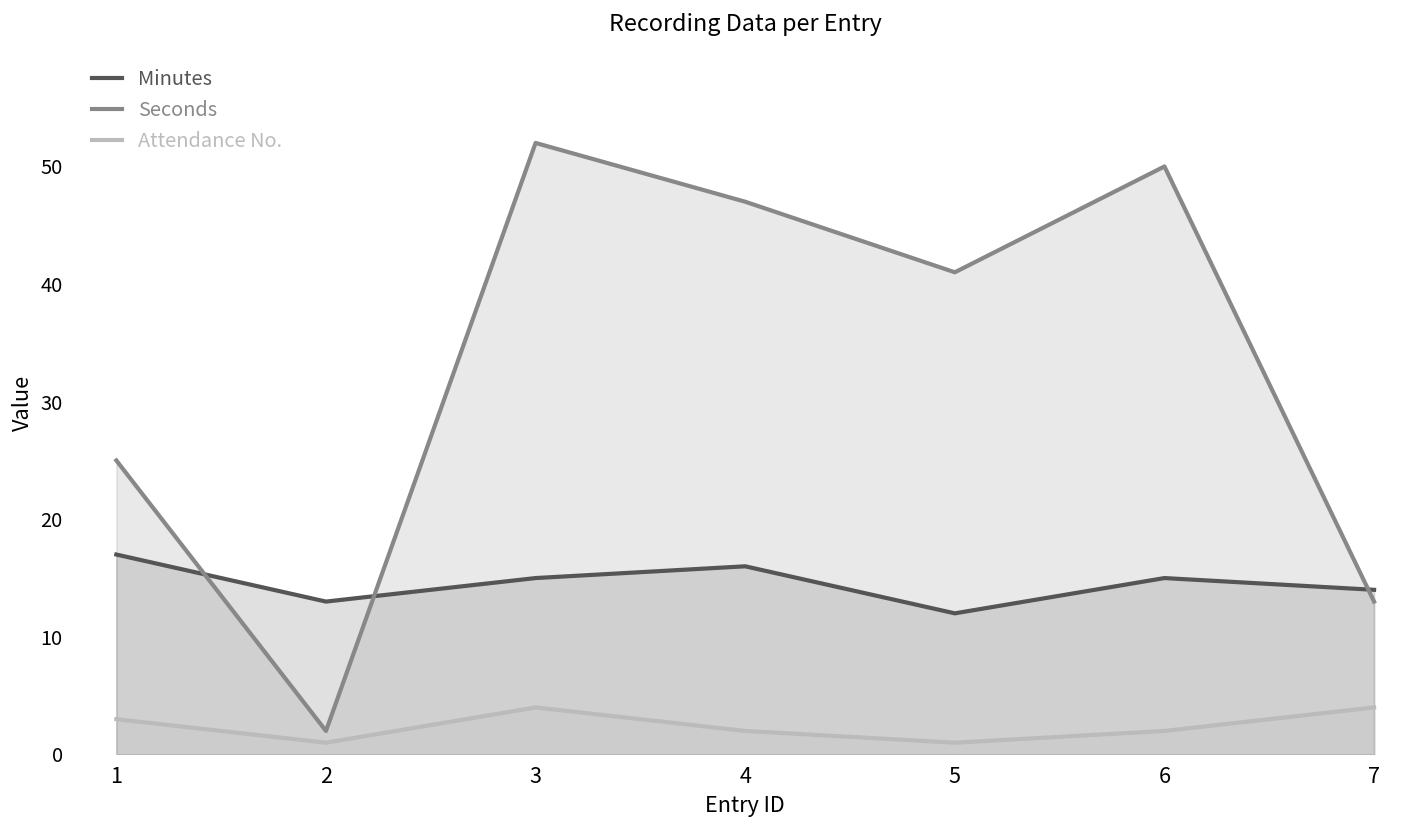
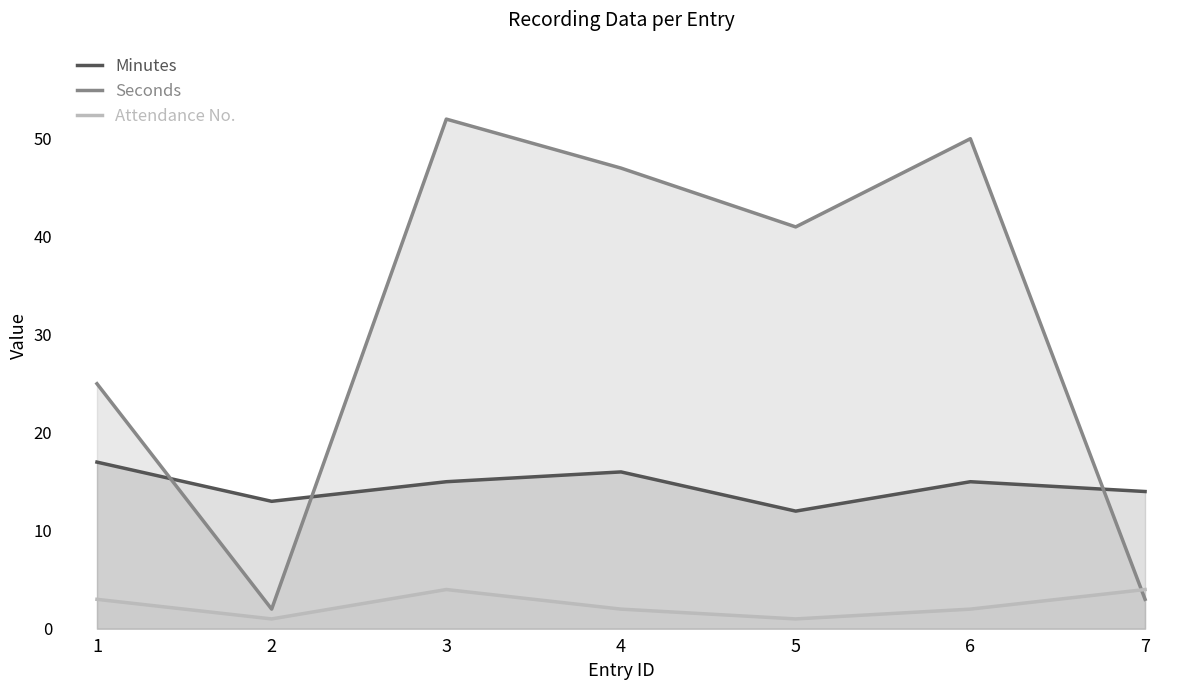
  {
    "Minutes": {
      "1": 17,
      "2": 13,
      "3": 15,
      "4": 16,
      "5": 12,
      "6": 15,
      "7": 14
    },
    "Seconds": {
      "1": 25,
      "2": 2,
      "3": 52,
      "4": 47,
      "5": 41,
      "6": 50,
-     "7": 13
+     "7": 3
    },
    "Attendance No.": {
      "1": 3,
      "2": 1,
      "3": 4,
      "4": 2,
      "5": 1,
      "6": 2,
      "7": 4
    }
  }
